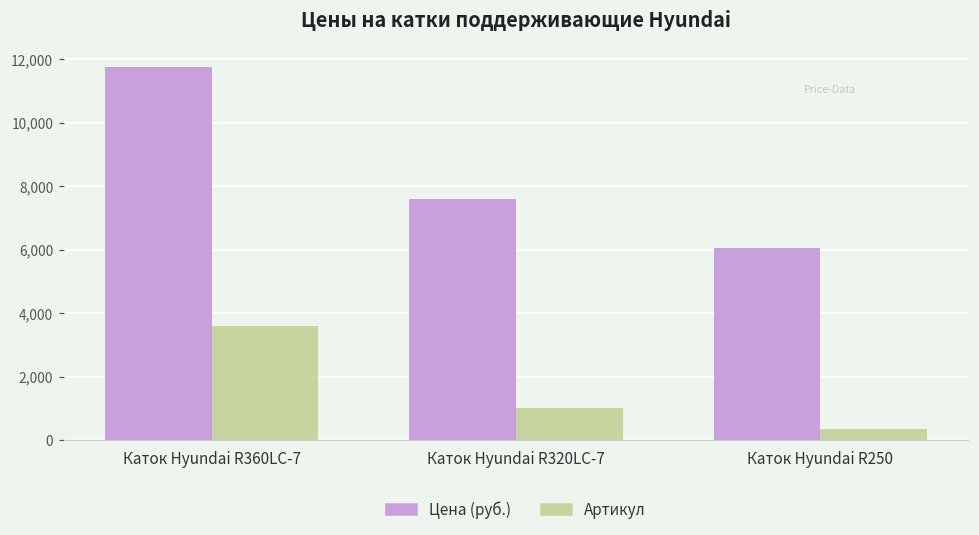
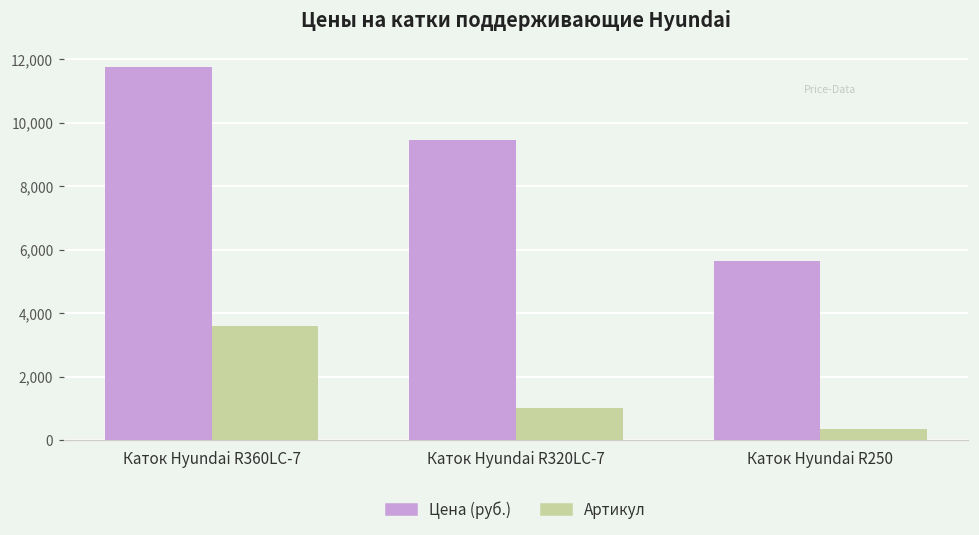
  {
    "Цена (руб.)": {
      "Каток Hyundai R360LC-7": "11,800",
-     "Каток Hyundai R320LC-7": "7,600",
-     "Каток Hyundai R250": "6,100"
+     "Каток Hyundai R320LC-7": "9,500",
+     "Каток Hyundai R250": "5,700"
    },
    "Артикул": {
      "Каток Hyundai R360LC-7": "3,600",
      "Каток Hyundai R320LC-7": "1,000",
      "Каток Hyundai R250": "400"
    }
  }
